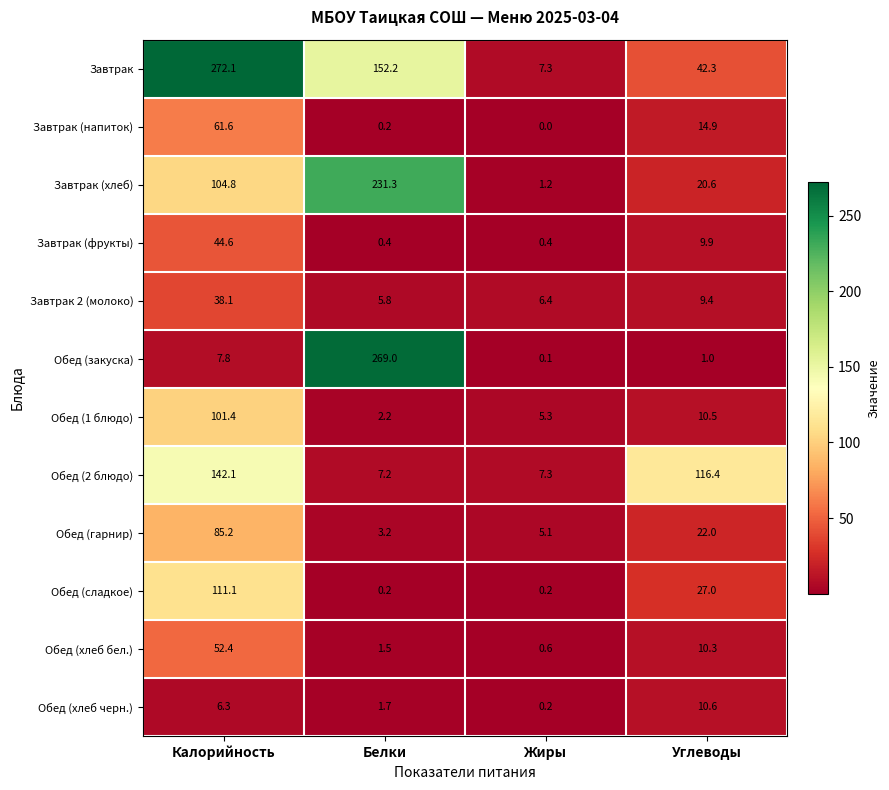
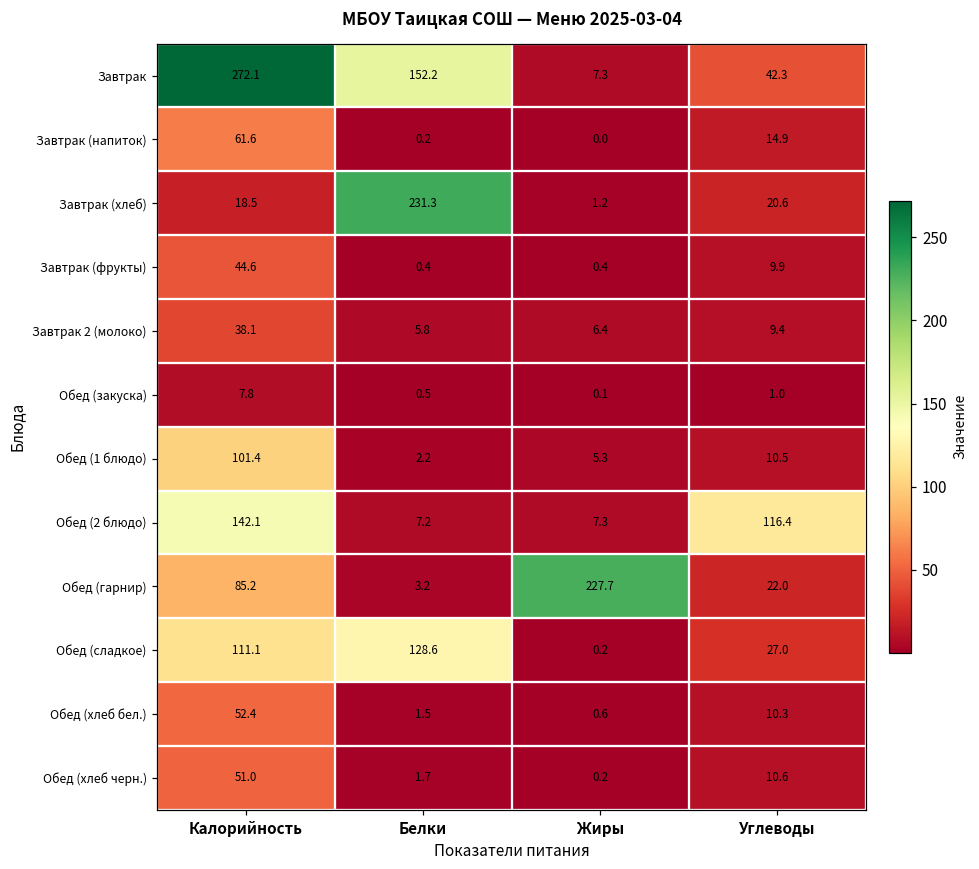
  {
    "Завтрак": {
      "Калорийность": 272.1,
      "Белки": 152.2,
      "Жиры": 7.3,
      "Углеводы": 42.3
    },
    "Завтрак (напиток)": {
      "Калорийность": 61.6,
      "Белки": 0.2,
      "Жиры": 0.0,
      "Углеводы": 14.9
    },
    "Завтрак (хлеб)": {
-     "Калорийность": 104.8,
+     "Калорийность": 18.5,
      "Белки": 231.3,
      "Жиры": 1.2,
      "Углеводы": 20.6
    },
    "Завтрак (фрукты)": {
      "Калорийность": 44.6,
      "Белки": 0.4,
      "Жиры": 0.4,
      "Углеводы": 9.9
    },
    "Завтрак 2 (молоко)": {
      "Калорийность": 38.1,
      "Белки": 5.8,
      "Жиры": 6.4,
      "Углеводы": 9.4
    },
    "Обед (закуска)": {
      "Калорийность": 7.8,
-     "Белки": 269.0,
+     "Белки": 0.5,
      "Жиры": 0.1,
      "Углеводы": 1.0
    },
    "Обед (1 блюдо)": {
      "Калорийность": 101.4,
      "Белки": 2.2,
      "Жиры": 5.3,
      "Углеводы": 10.5
    },
    "Обед (2 блюдо)": {
      "Калорийность": 142.1,
      "Белки": 7.2,
      "Жиры": 7.3,
      "Углеводы": 116.4
    },
    "Обед (гарнир)": {
      "Калорийность": 85.2,
      "Белки": 3.2,
-     "Жиры": 5.1,
+     "Жиры": 227.7,
      "Углеводы": 22.0
    },
    "Обед (сладкое)": {
      "Калорийность": 111.1,
-     "Белки": 0.2,
+     "Белки": 128.6,
      "Жиры": 0.2,
      "Углеводы": 27.0
    },
    "Обед (хлеб бел.)": {
      "Калорийность": 52.4,
      "Белки": 1.5,
      "Жиры": 0.6,
      "Углеводы": 10.3
    },
    "Обед (хлеб черн.)": {
-     "Калорийность": 6.3,
+     "Калорийность": 51.0,
      "Белки": 1.7,
      "Жиры": 0.2,
      "Углеводы": 10.6
    }
  }
